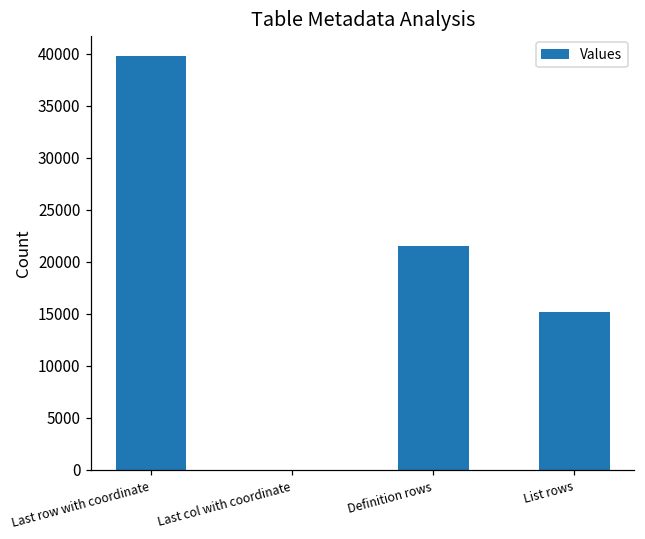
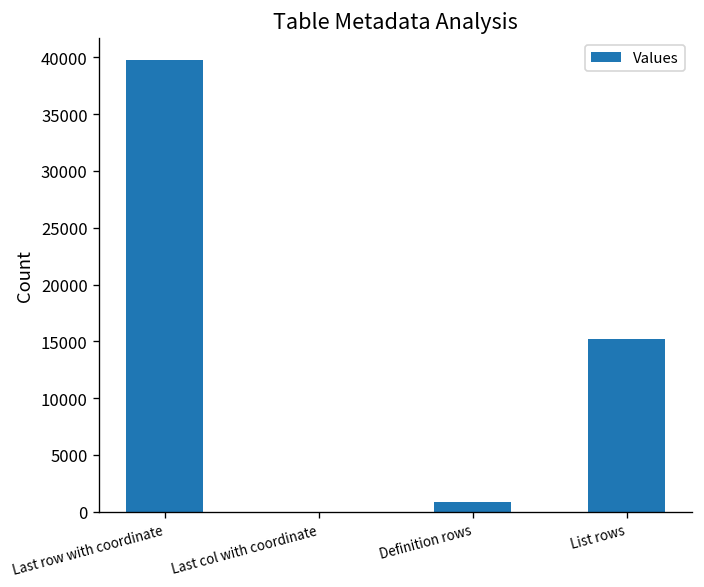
  {
    "Last row with coordinate": 40000,
-   "Definition rows": 22000,
+   "Definition rows": 1000,
    "List rows": 15000
  }
